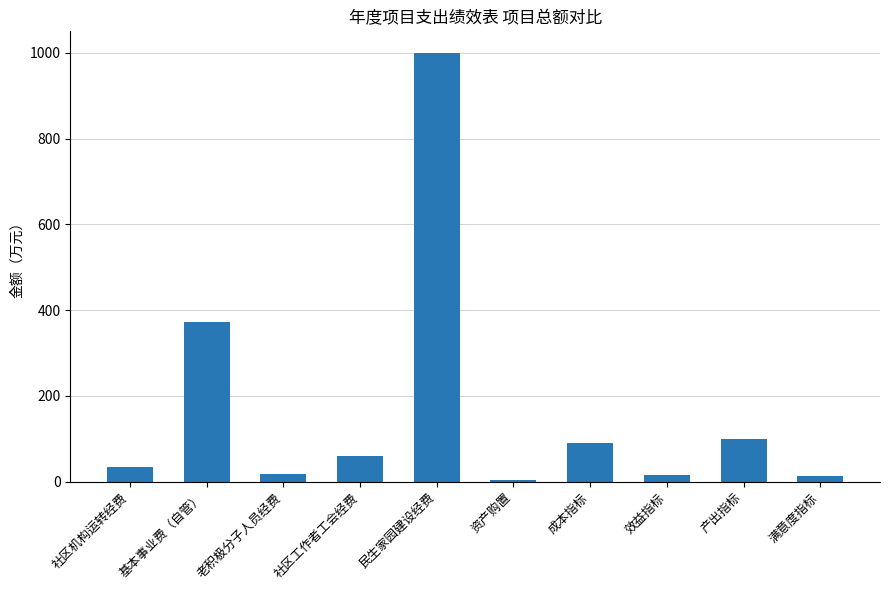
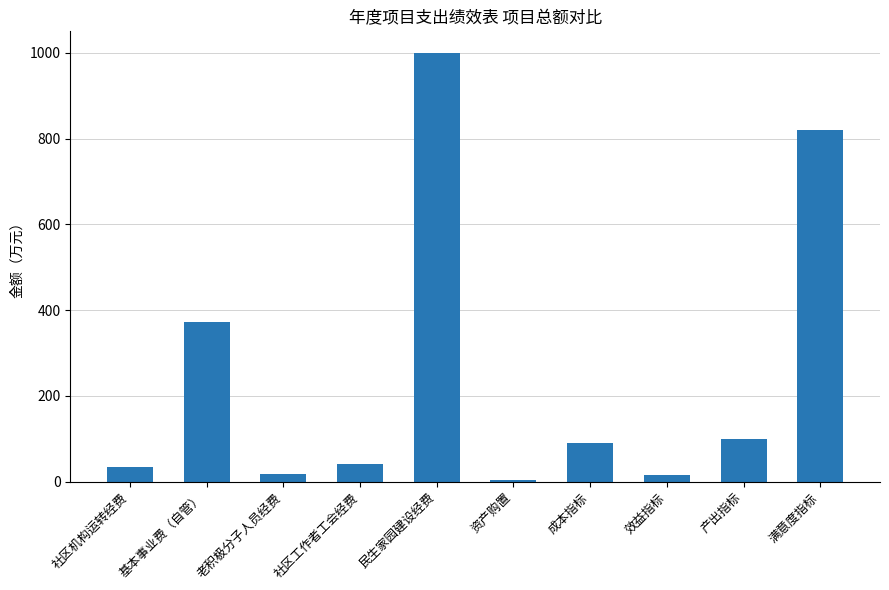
  {
    "社区机构运转经费": 30,
    "基本事业费（自管）": 370,
    "老积极分子人员经费": 20,
-   "社区工作者工会经费": 60,
+   "社区工作者工会经费": 40,
    "民生家园建设经费": 1000,
    "成本指标": 90,
    "效益指标": 10,
    "产出指标": 100,
-   "满意度指标": 10
+   "满意度指标": 820
  }
